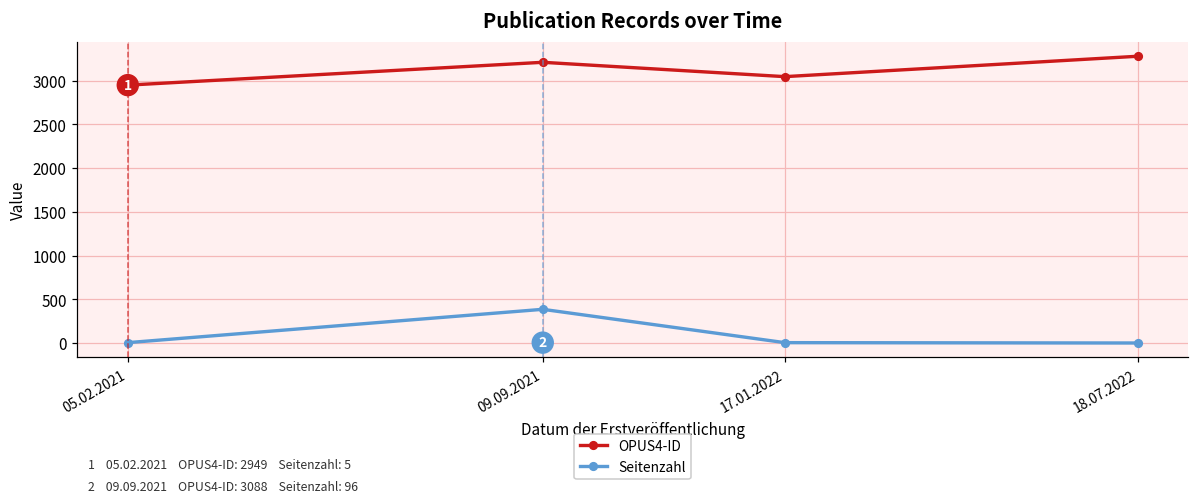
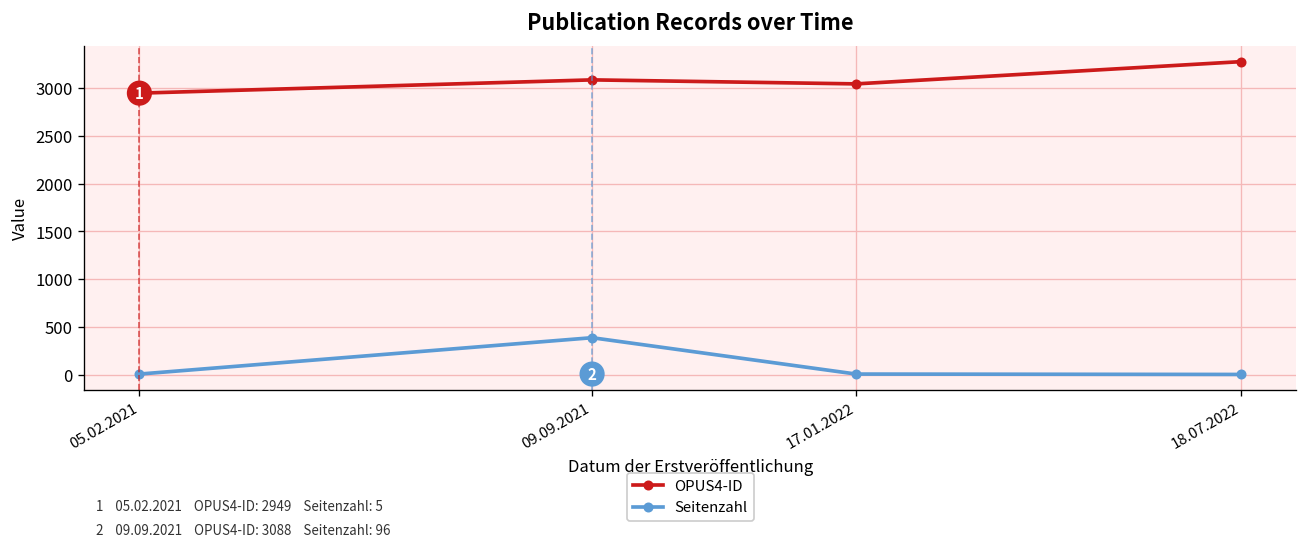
  {
    "OPUS4-ID": {
-     "09.09.2021": 3200,
+     "09.09.2021": 3100,
      "17.01.2022": 3000,
      "18.07.2022": 3300
    },
    "Seitenzahl": {
      "05.02.2021": 0,
      "17.01.2022": 0,
      "18.07.2022": 0
    }
  }
